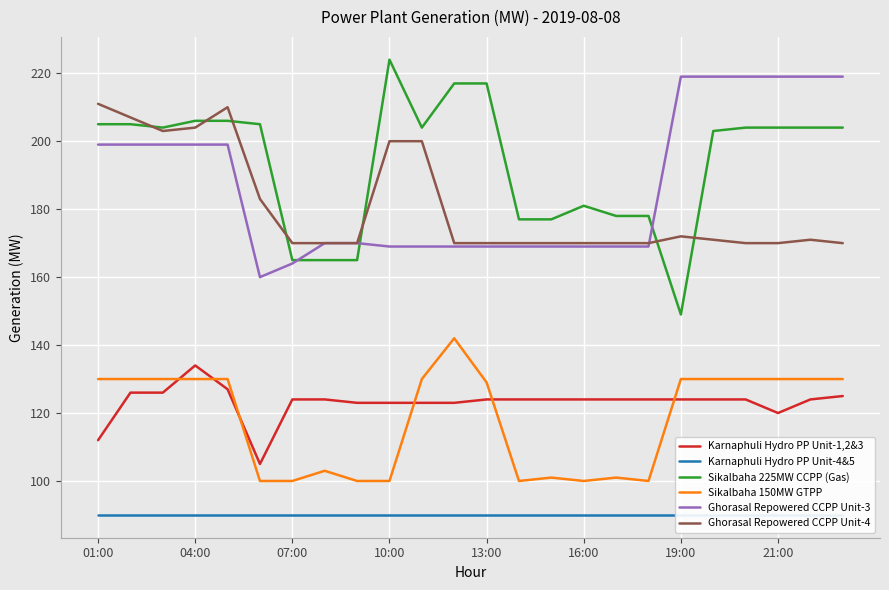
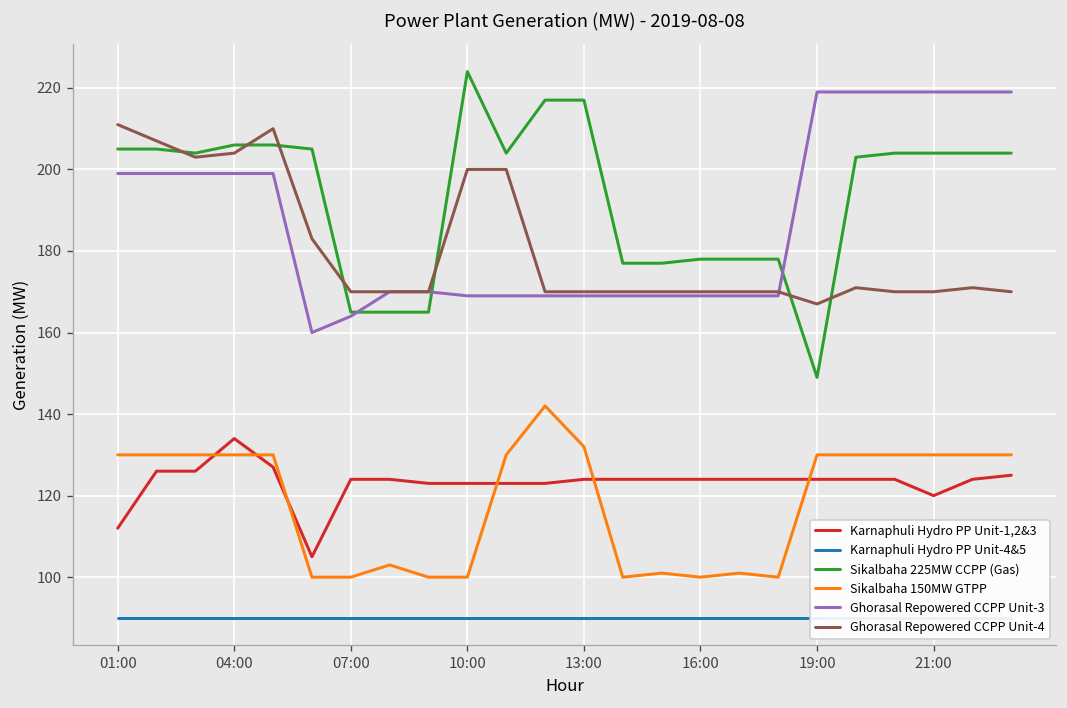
  {
    "Karnaphuli Hydro PP Unit-1,2&3": {
      "01:00": 112,
      "04:00": 134,
      "07:00": 124,
      "10:00": 123,
      "13:00": 124,
      "16:00": 124,
      "19:00": 124,
      "21:00": 120
    },
    "Karnaphuli Hydro PP Unit-4&5": {
      "01:00": 90,
      "04:00": 90,
      "07:00": 90,
      "10:00": 90,
      "13:00": 90,
      "16:00": 90
    },
    "Sikalbaha 225MW CCPP (Gas)": {
      "01:00": 205,
      "04:00": 206,
      "07:00": 165,
      "10:00": 224,
      "13:00": 217,
-     "16:00": 181,
+     "16:00": 178,
      "19:00": 149,
      "21:00": 204
    },
    "Sikalbaha 150MW GTPP": {
      "01:00": 130,
      "04:00": 130,
      "07:00": 100,
      "10:00": 100,
-     "13:00": 129,
+     "13:00": 132,
      "16:00": 100,
      "19:00": 130,
      "21:00": 130
    },
    "Ghorasal Repowered CCPP Unit-3": {
      "01:00": 199,
      "04:00": 199,
      "07:00": 164,
      "10:00": 169,
      "13:00": 169,
      "16:00": 169,
      "19:00": 219,
      "21:00": 219
    },
    "Ghorasal Repowered CCPP Unit-4": {
      "01:00": 211,
      "04:00": 204,
      "07:00": 170,
      "10:00": 200,
      "13:00": 170,
      "16:00": 170,
-     "19:00": 172,
+     "19:00": 167,
      "21:00": 170
    }
  }
